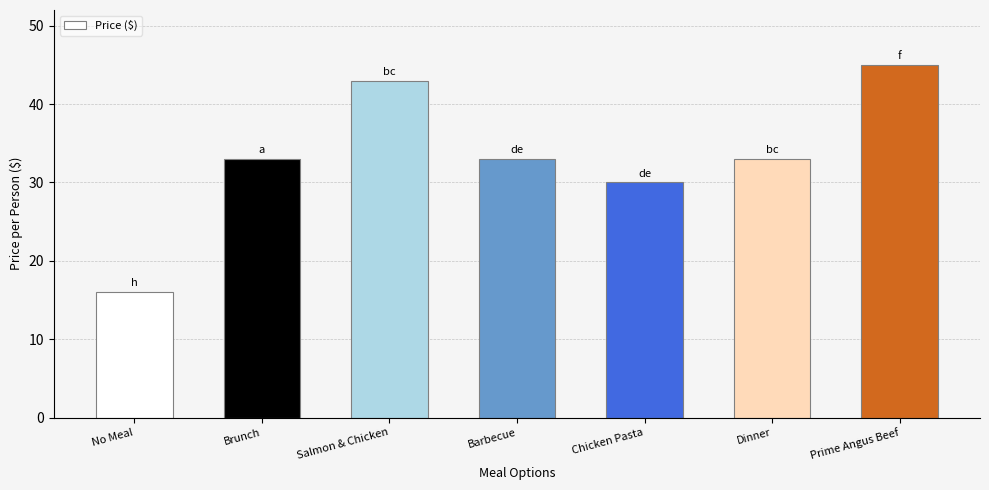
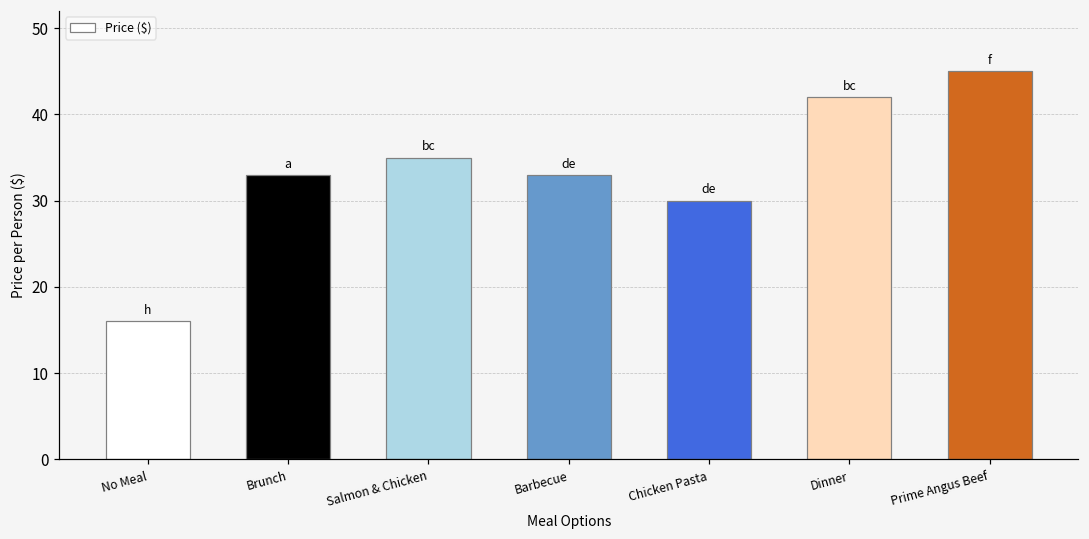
  {
    "No Meal": 16,
    "Brunch": 33,
-   "Salmon & Chicken": 43,
+   "Salmon & Chicken": 35,
    "Barbecue": 33,
    "Chicken Pasta": 30,
-   "Dinner": 33,
+   "Dinner": 42,
    "Prime Angus Beef": 45
  }
